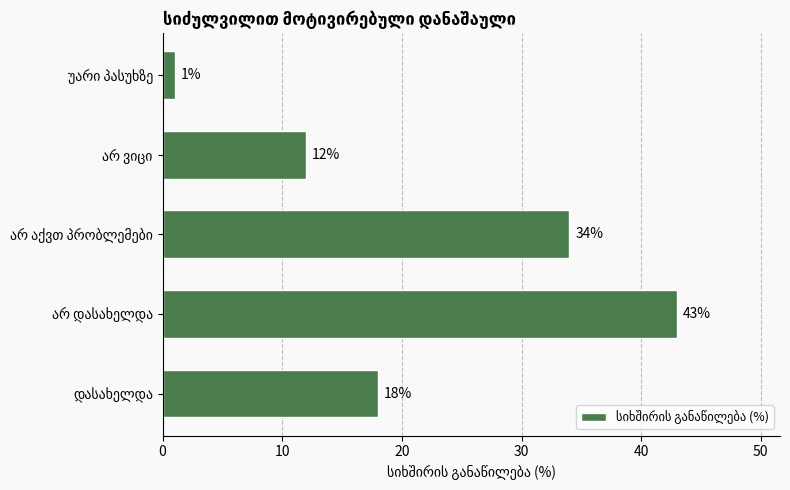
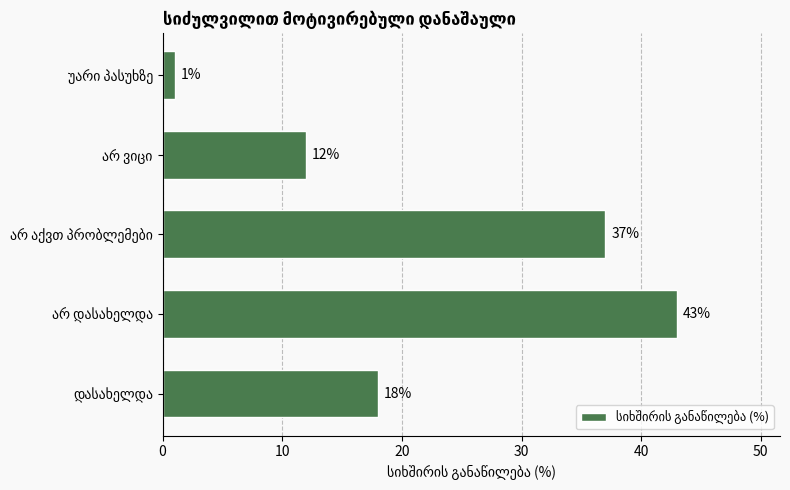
  {
    "უარი პასუხზე": "1%",
    "არ ვიცი": "12%",
-   "არ აქვთ პრობლემები": "34%",
+   "არ აქვთ პრობლემები": "37%",
    "არ დასახელდა": "43%",
    "დასახელდა": "18%"
  }
